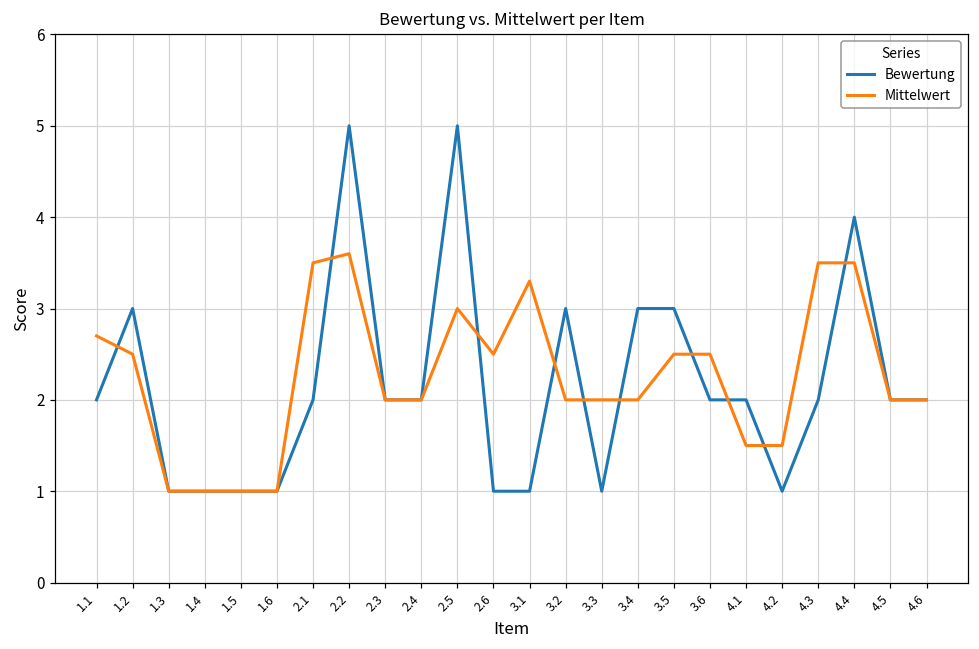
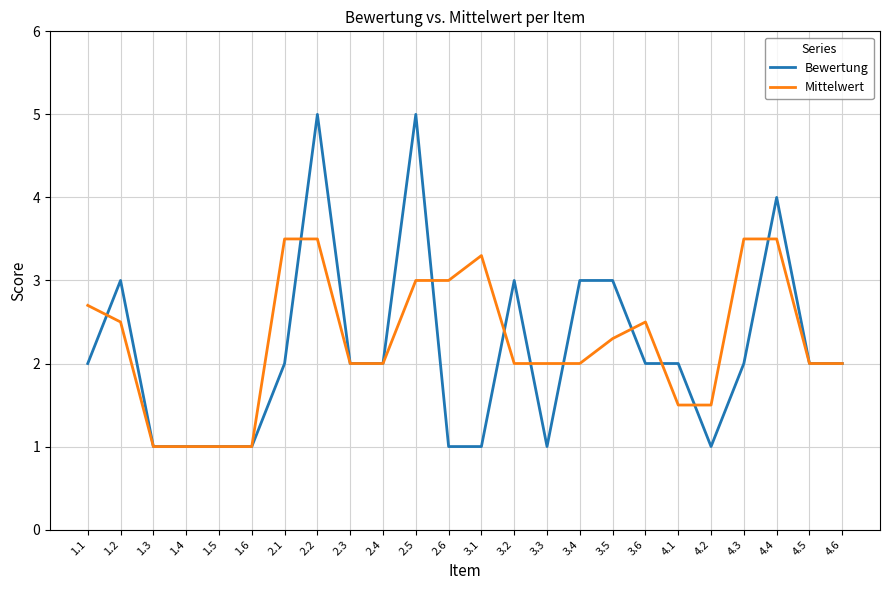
  {
    "Bewertung": {
      "1.1": 2.0,
      "1.2": 3.0,
      "2.1": 2.0,
      "2.2": 5.0,
      "2.5": 5.0,
      "2.6": 1.0,
      "3.1": 1.0,
      "3.2": 3.0,
      "3.3": 1.0,
      "3.4": 3.0,
      "3.5": 3.0,
      "3.6": 2.0,
      "4.1": 2.0,
      "4.2": 1.0,
      "4.3": 2.0,
      "4.4": 4.0
    },
    "Mittelwert": {
      "1.1": 2.7,
      "1.2": 2.5,
      "2.1": 3.5,
-     "2.2": 3.6,
+     "2.2": 3.5,
      "2.5": 3.0,
-     "2.6": 2.5,
+     "2.6": 3.0,
      "3.1": 3.3,
      "3.2": 2.0,
      "3.3": 2.0,
      "3.4": 2.0,
-     "3.5": 2.5,
+     "3.5": 2.3,
      "3.6": 2.5,
      "4.1": 1.5,
      "4.2": 1.5,
      "4.3": 3.5,
      "4.4": 3.5
    }
  }
